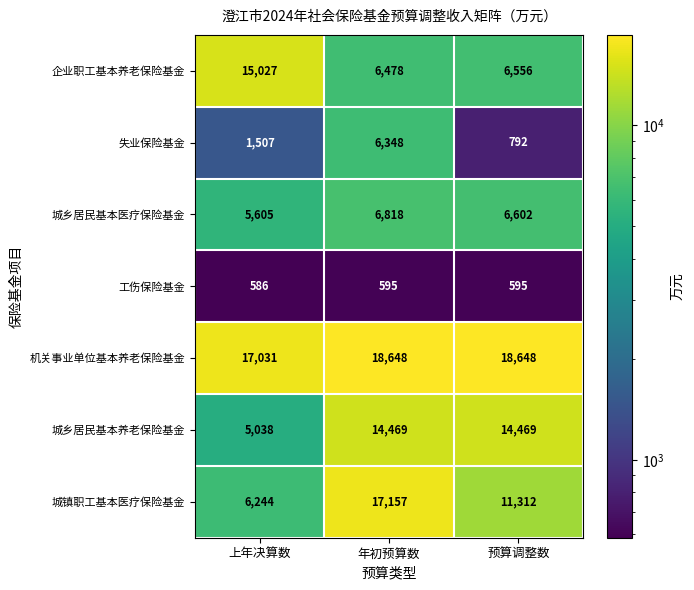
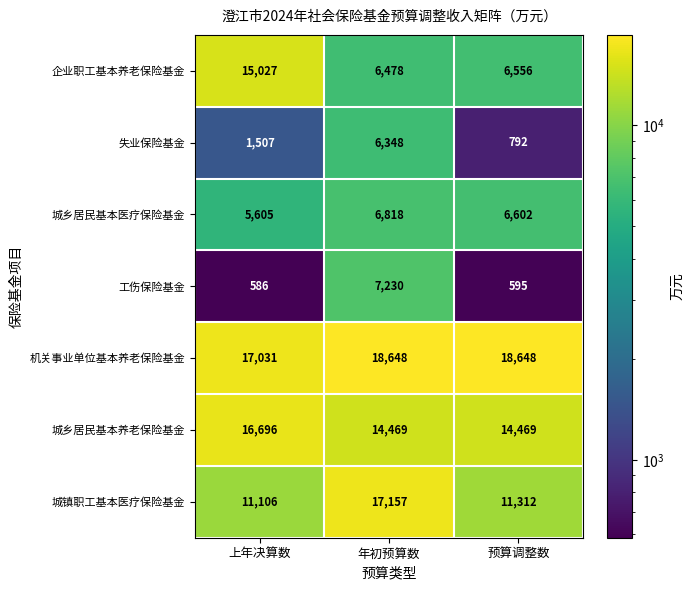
  {
    "企业职工基本养老保险基金": {
      "上年决算数": "15,027",
      "年初预算数": "6,478",
      "预算调整数": "6,556"
    },
    "失业保险基金": {
      "上年决算数": "1,507",
      "年初预算数": "6,348",
      "预算调整数": "792"
    },
    "城乡居民基本医疗保险基金": {
      "上年决算数": "5,605",
      "年初预算数": "6,818",
      "预算调整数": "6,602"
    },
    "工伤保险基金": {
      "上年决算数": "586",
-     "年初预算数": "595",
+     "年初预算数": "7,230",
      "预算调整数": "595"
    },
    "机关事业单位基本养老保险基金": {
      "上年决算数": "17,031",
      "年初预算数": "18,648",
      "预算调整数": "18,648"
    },
    "城乡居民基本养老保险基金": {
-     "上年决算数": "5,038",
+     "上年决算数": "16,696",
      "年初预算数": "14,469",
      "预算调整数": "14,469"
    },
    "城镇职工基本医疗保险基金": {
-     "上年决算数": "6,244",
+     "上年决算数": "11,106",
      "年初预算数": "17,157",
      "预算调整数": "11,312"
    }
  }
